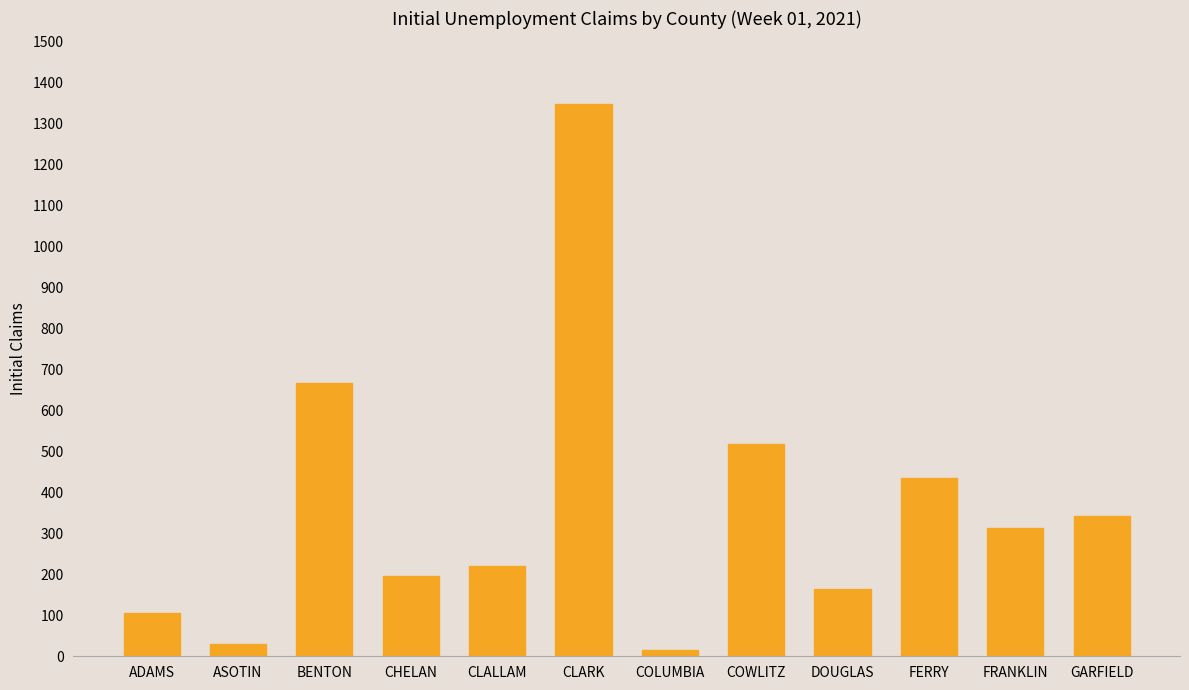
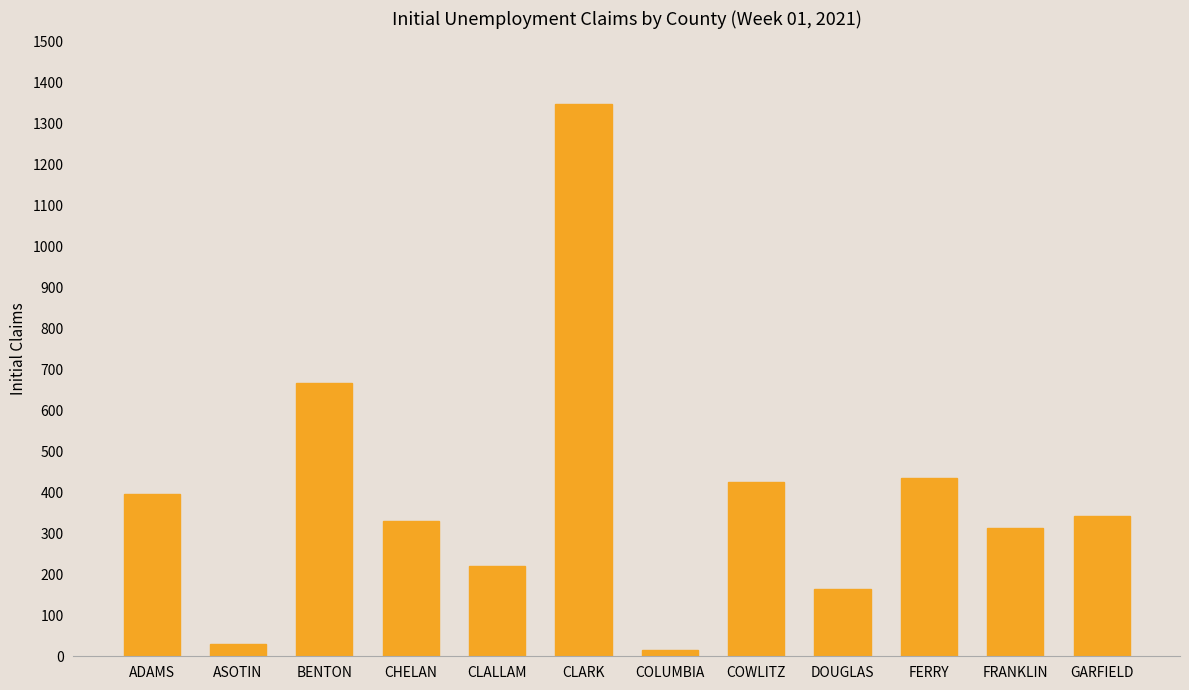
  {
-   "ADAMS": 110,
+   "ADAMS": 400,
    "ASOTIN": 30,
    "BENTON": 670,
-   "CHELAN": 200,
+   "CHELAN": 330,
    "CLALLAM": 220,
    "CLARK": 1350,
    "COLUMBIA": 20,
-   "COWLITZ": 520,
+   "COWLITZ": 430,
    "DOUGLAS": 160,
    "FERRY": 440,
    "FRANKLIN": 310,
    "GARFIELD": 340
  }
